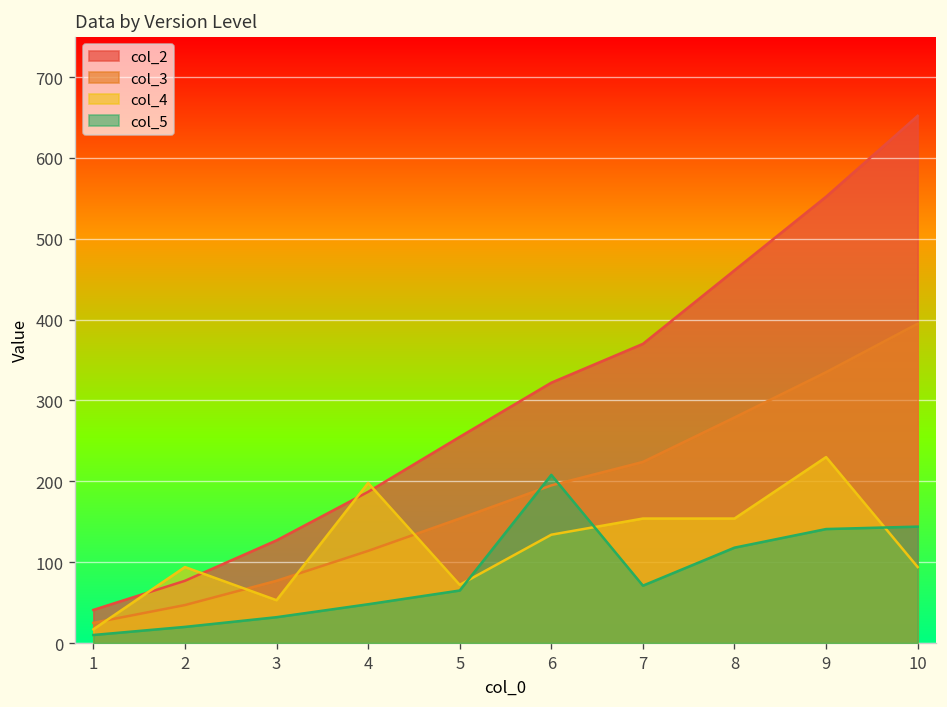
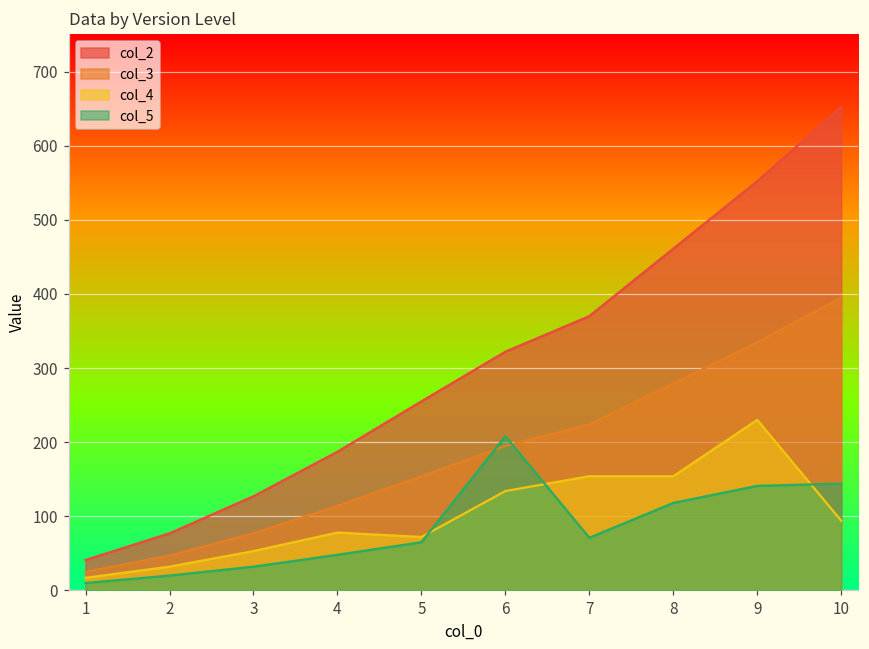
  {
    "col_4": {
      "1": 20,
-     "2": 90,
+     "2": 30,
      "3": 50,
-     "4": 200,
+     "4": 80,
      "5": 70,
      "6": 130,
      "7": 150,
      "8": 150,
      "9": 230,
      "10": 90
    },
    "col_5": {
      "1": 10,
      "2": 20,
      "3": 30,
      "4": 50,
      "5": 70,
      "6": 210,
      "7": 70,
      "8": 120,
      "9": 140,
      "10": 140
    }
  }
